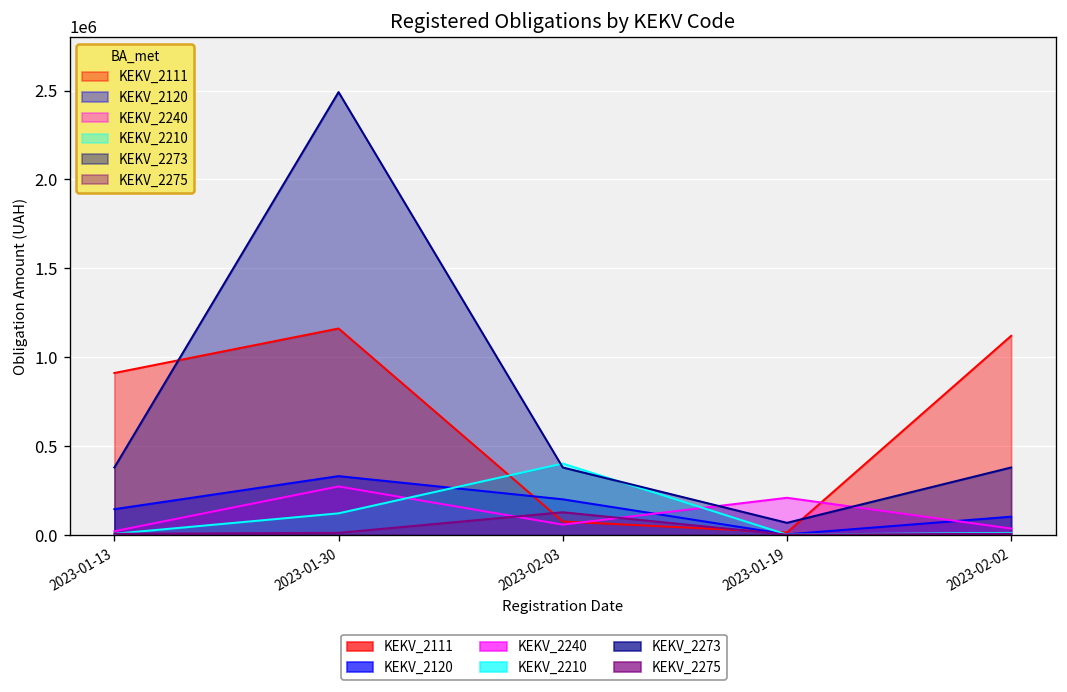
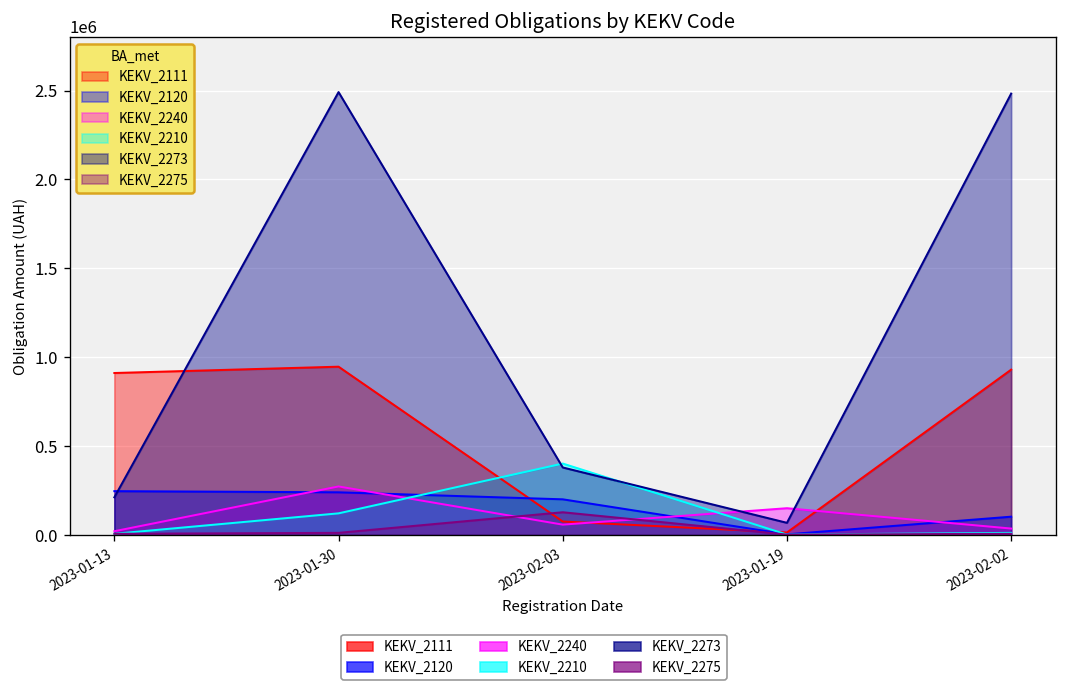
  {
    "KEKV_2111": {
      "2023-01-13": 910000,
-     "2023-01-30": 1160000,
+     "2023-01-30": 950000,
      "2023-02-03": 80000,
-     "2023-02-02": 1120000
+     "2023-02-02": 930000
    },
    "KEKV_2120": {
-     "2023-01-13": 140000,
-     "2023-01-30": 330000,
+     "2023-01-13": 250000,
+     "2023-01-30": 240000,
      "2023-02-03": 200000,
      "2023-02-02": 100000
    },
    "KEKV_2240": {
      "2023-01-30": 270000,
      "2023-02-03": 60000,
-     "2023-01-19": 210000,
+     "2023-01-19": 150000,
      "2023-02-02": 40000
    },
    "KEKV_2210": {
      "2023-01-30": 120000,
      "2023-02-03": 400000
    },
    "KEKV_2273": {
-     "2023-01-13": 380000,
+     "2023-01-13": 210000,
      "2023-01-30": 2490000,
      "2023-02-03": 380000,
      "2023-01-19": 70000,
-     "2023-02-02": 380000
+     "2023-02-02": 2480000
    },
    "KEKV_2275": {
      "2023-01-30": 10000,
      "2023-02-03": 130000
    }
  }
